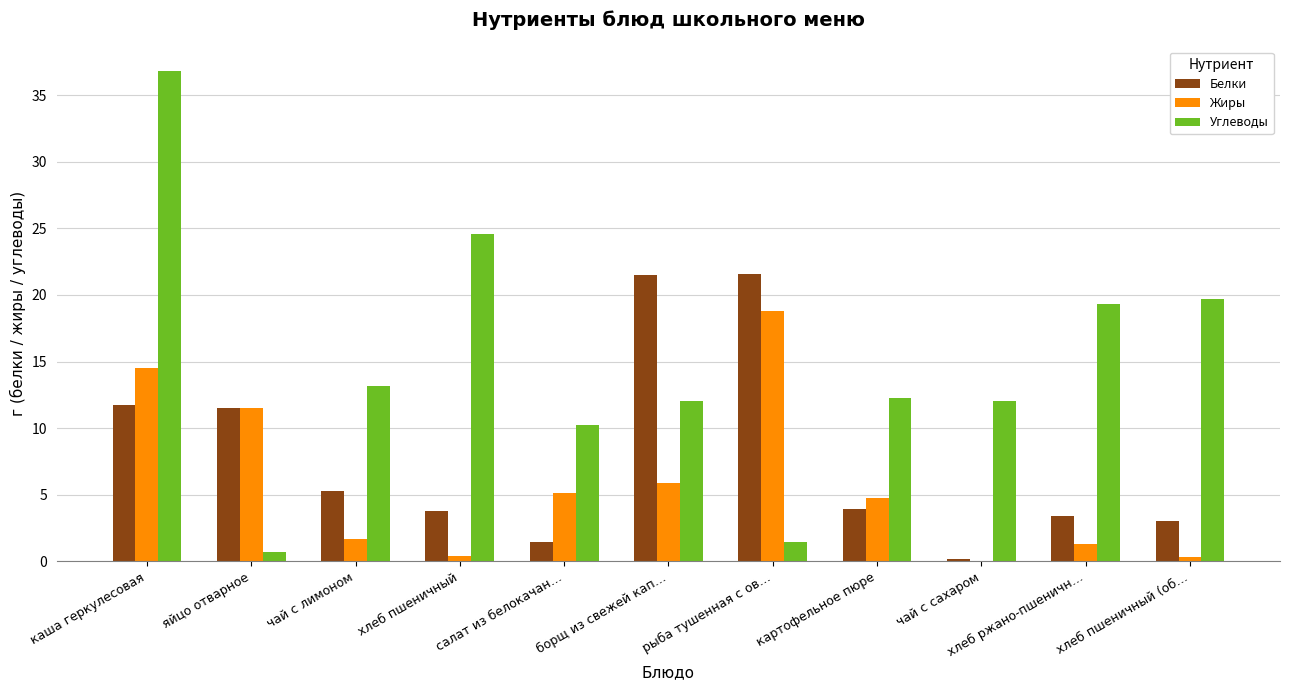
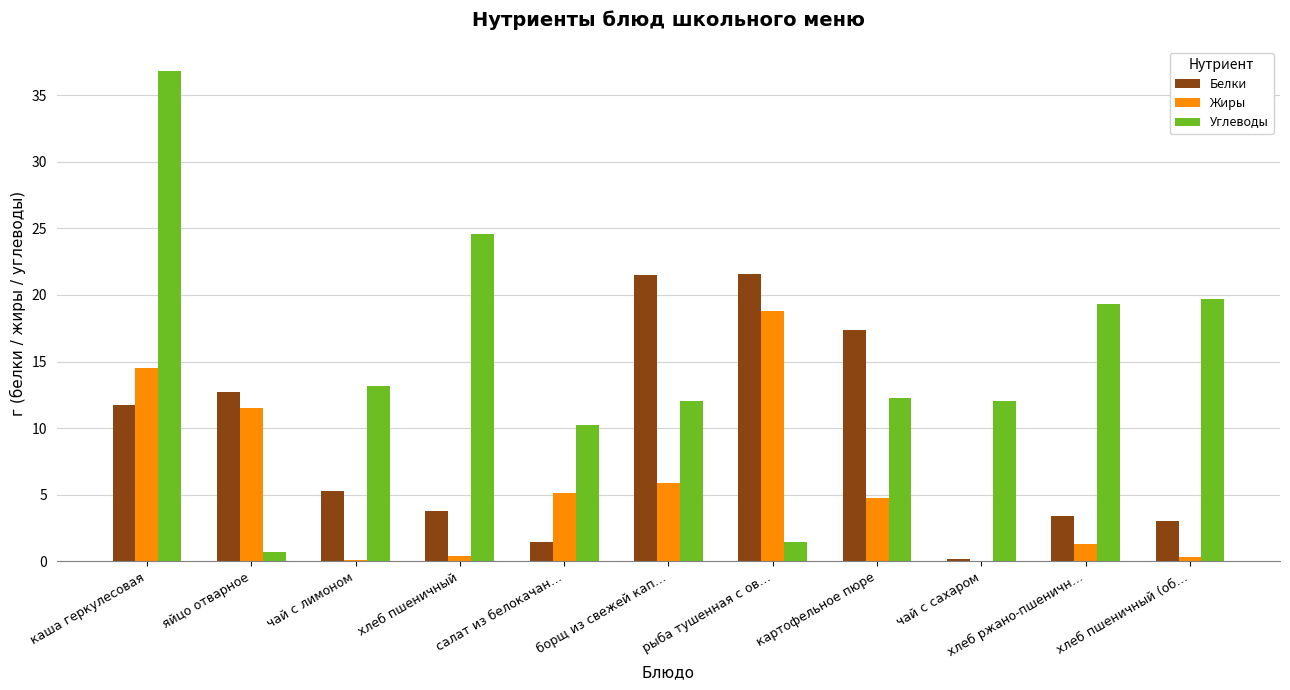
  {
    "Белки": {
      "каша геркулесовая": 11.7,
-     "яйцо отварное": 11.5,
+     "яйцо отварное": 12.7,
      "чай с лимоном": 5.3,
      "хлеб пшеничный": 3.8,
      "салат из белокачан…": 1.4,
      "борщ из свежей кап…": 21.5,
      "рыба тушенная с ов…": 21.5,
-     "картофельное пюре": 3.9,
+     "картофельное пюре": 17.4,
      "чай с сахаром": 0.2,
      "хлеб ржано-пшеничн…": 3.4,
      "хлеб пшеничный (об…": 3.0
    },
    "Жиры": {
      "каша геркулесовая": 14.5,
      "яйцо отварное": 11.5,
-     "чай с лимоном": 1.7,
+     "чай с лимоном": 0.1,
      "хлеб пшеничный": 0.4,
      "салат из белокачан…": 5.1,
      "борщ из свежей кап…": 5.9,
      "рыба тушенная с ов…": 18.8,
      "картофельное пюре": 4.8,
      "хлеб ржано-пшеничн…": 1.3,
      "хлеб пшеничный (об…": 0.3
    },
    "Углеводы": {
      "каша геркулесовая": 36.8,
      "яйцо отварное": 0.7,
      "чай с лимоном": 13.2,
      "хлеб пшеничный": 24.6,
      "салат из белокачан…": 10.2,
      "борщ из свежей кап…": 12.1,
      "рыба тушенная с ов…": 1.5,
      "картофельное пюре": 12.3,
      "чай с сахаром": 12.1,
      "хлеб ржано-пшеничн…": 19.3,
      "хлеб пшеничный (об…": 19.7
    }
  }
